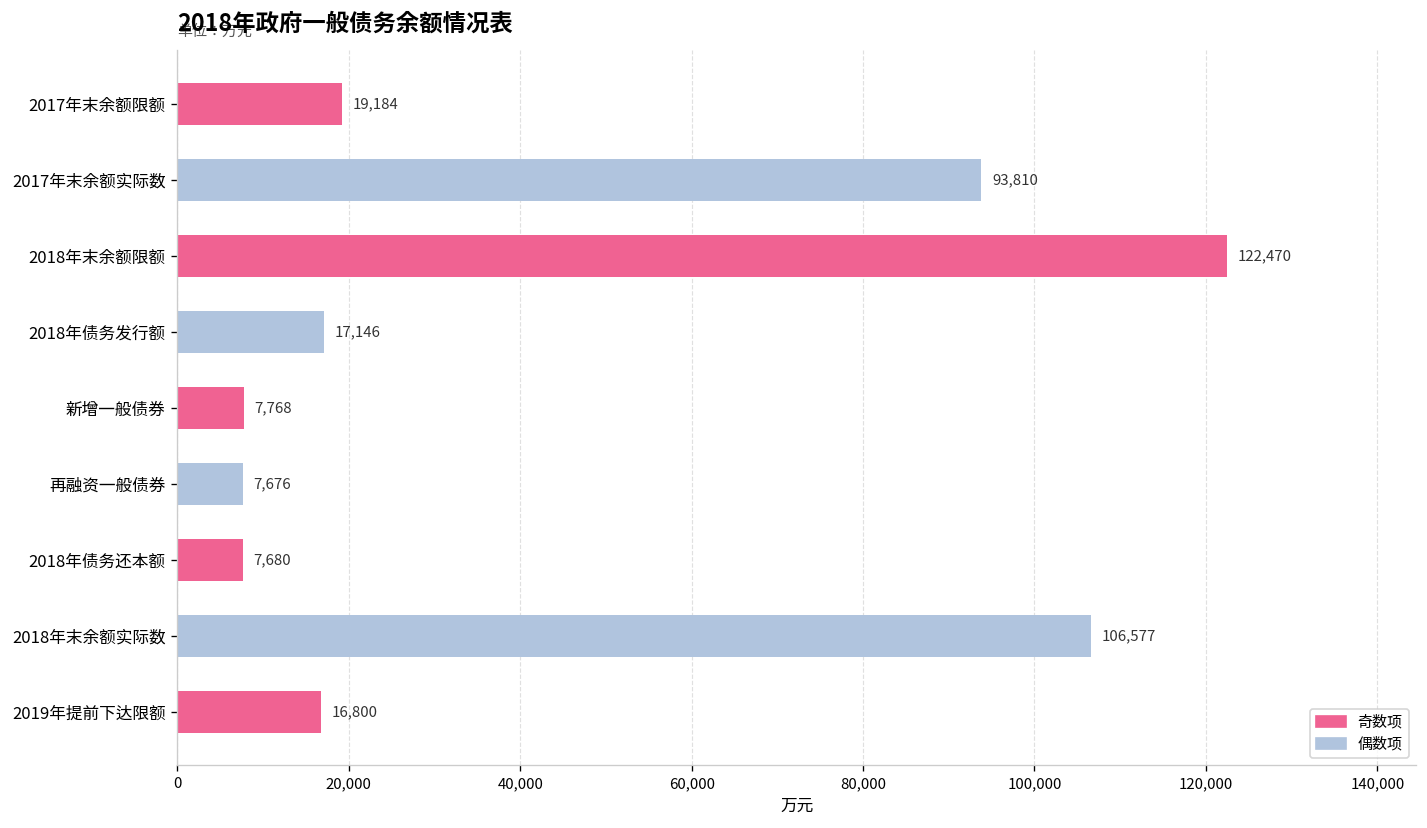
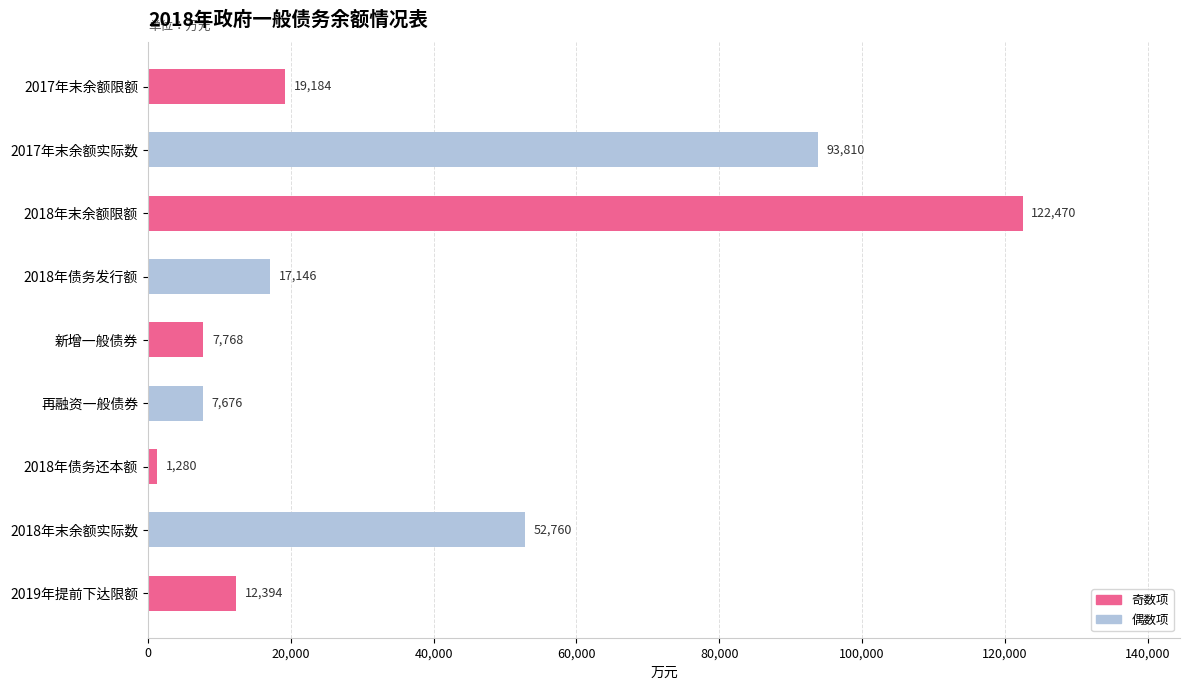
  {
    "2017年末余额限额": "19,184",
    "2017年末余额实际数": "93,810",
    "2018年末余额限额": "122,470",
    "2018年债务发行额": "17,146",
    "新增一般债券": "7,768",
    "再融资一般债券": "7,676",
-   "2018年债务还本额": "7,680",
-   "2018年末余额实际数": "106,577",
-   "2019年提前下达限额": "16,800"
+   "2018年债务还本额": "1,280",
+   "2018年末余额实际数": "52,760",
+   "2019年提前下达限额": "12,394"
  }
